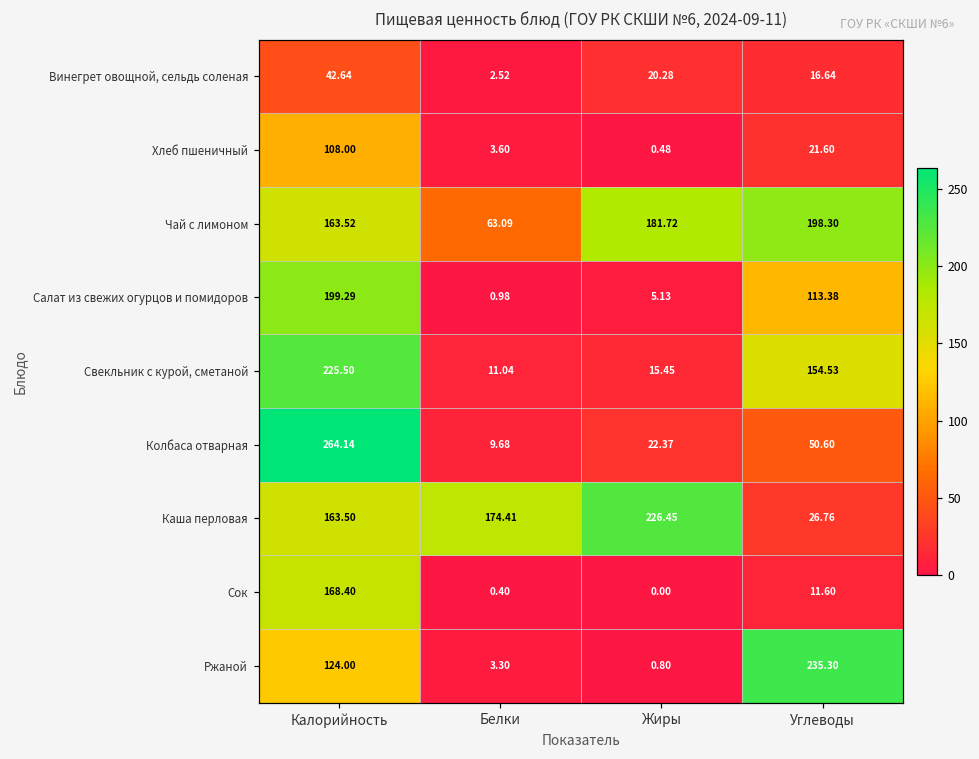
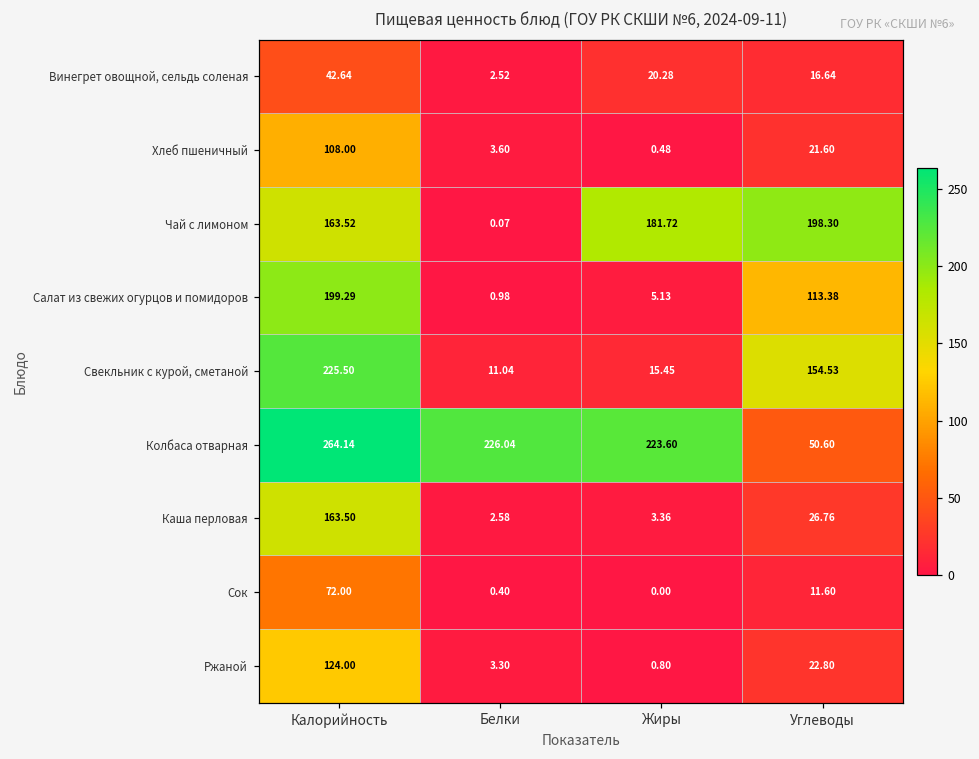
  {
    "Винегрет овощной, сельдь соленая": {
      "Калорийность": 42.64,
      "Белки": 2.52,
      "Жиры": 20.28,
      "Углеводы": 16.64
    },
    "Хлеб пшеничный": {
      "Калорийность": 108.00,
      "Белки": 3.60,
      "Жиры": 0.48,
      "Углеводы": 21.60
    },
    "Чай с лимоном": {
      "Калорийность": 163.52,
-     "Белки": 63.09,
+     "Белки": 0.07,
      "Жиры": 181.72,
      "Углеводы": 198.30
    },
    "Салат из свежих огурцов и помидоров": {
      "Калорийность": 199.29,
      "Белки": 0.98,
      "Жиры": 5.13,
      "Углеводы": 113.38
    },
    "Свекльник с курой, сметаной": {
      "Калорийность": 225.50,
      "Белки": 11.04,
      "Жиры": 15.45,
      "Углеводы": 154.53
    },
    "Колбаса отварная": {
      "Калорийность": 264.14,
-     "Белки": 9.68,
-     "Жиры": 22.37,
+     "Белки": 226.04,
+     "Жиры": 223.60,
      "Углеводы": 50.60
    },
    "Каша перловая": {
      "Калорийность": 163.50,
-     "Белки": 174.41,
-     "Жиры": 226.45,
+     "Белки": 2.58,
+     "Жиры": 3.36,
      "Углеводы": 26.76
    },
    "Сок": {
-     "Калорийность": 168.40,
+     "Калорийность": 72.00,
      "Белки": 0.40,
      "Жиры": 0.00,
      "Углеводы": 11.60
    },
    "Ржаной": {
      "Калорийность": 124.00,
      "Белки": 3.30,
      "Жиры": 0.80,
-     "Углеводы": 235.30
+     "Углеводы": 22.80
    }
  }
